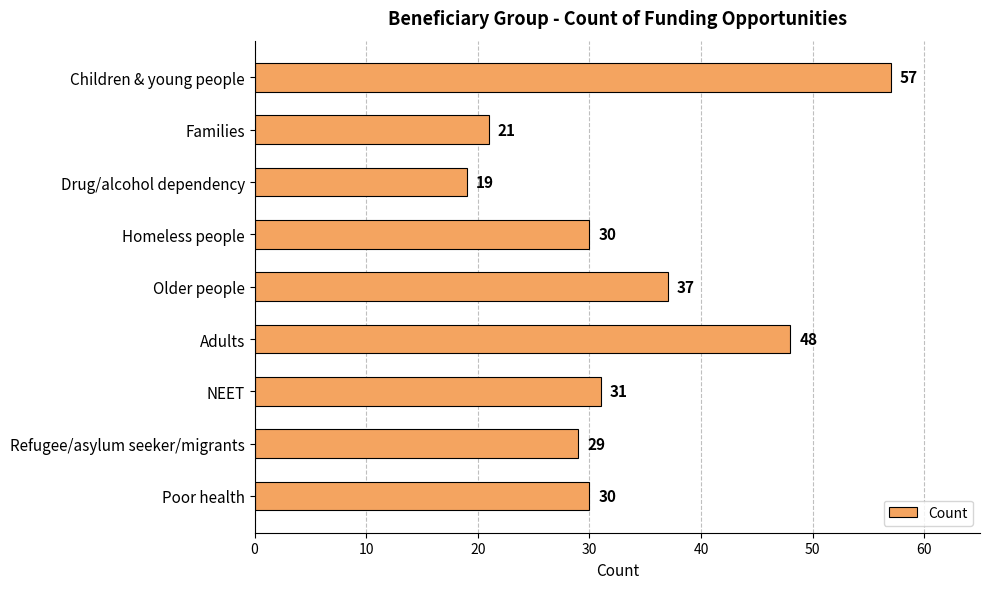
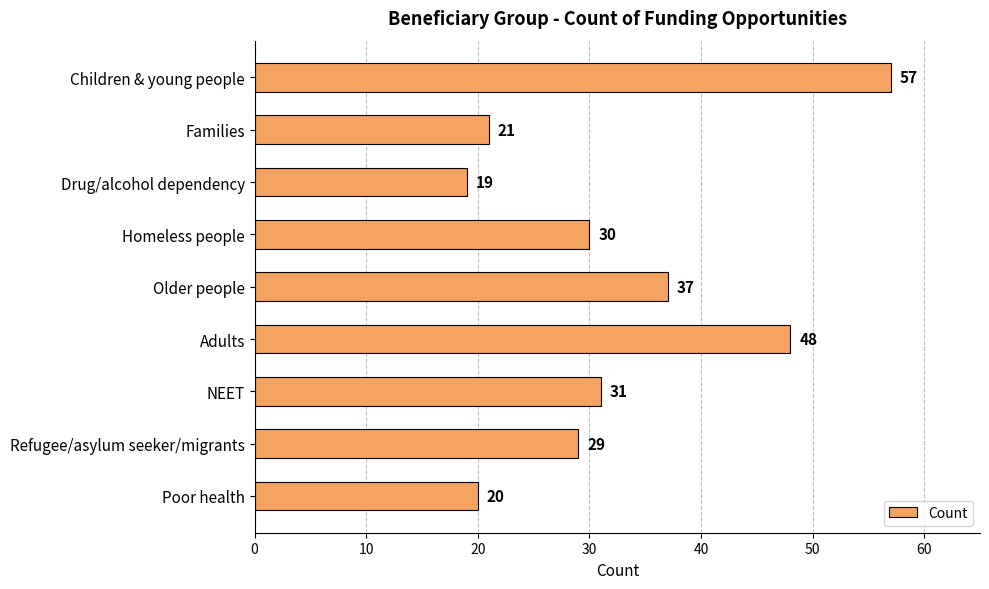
  {
    "Children & young people": 57,
    "Families": 21,
    "Drug/alcohol dependency": 19,
    "Homeless people": 30,
    "Older people": 37,
    "Adults": 48,
    "NEET": 31,
    "Refugee/asylum seeker/migrants": 29,
-   "Poor health": 30
+   "Poor health": 20
  }
